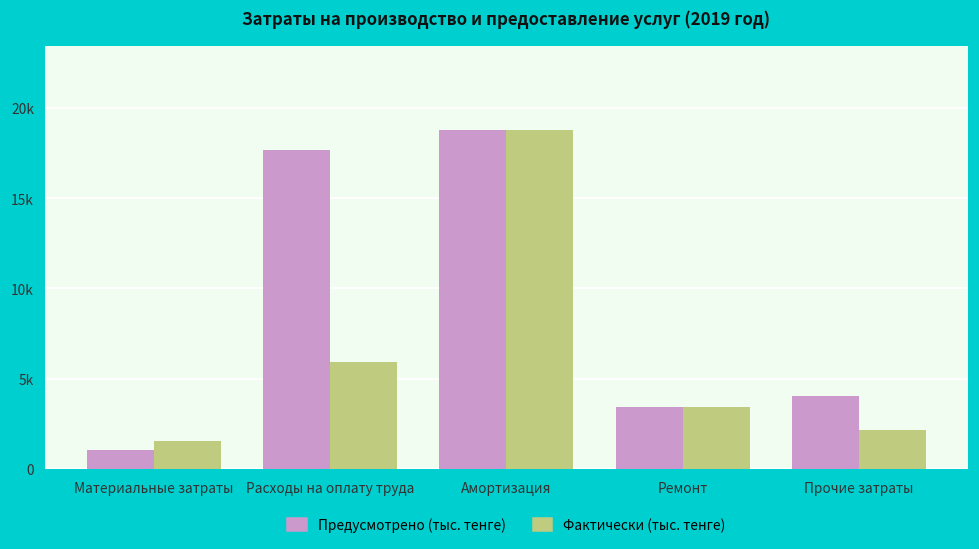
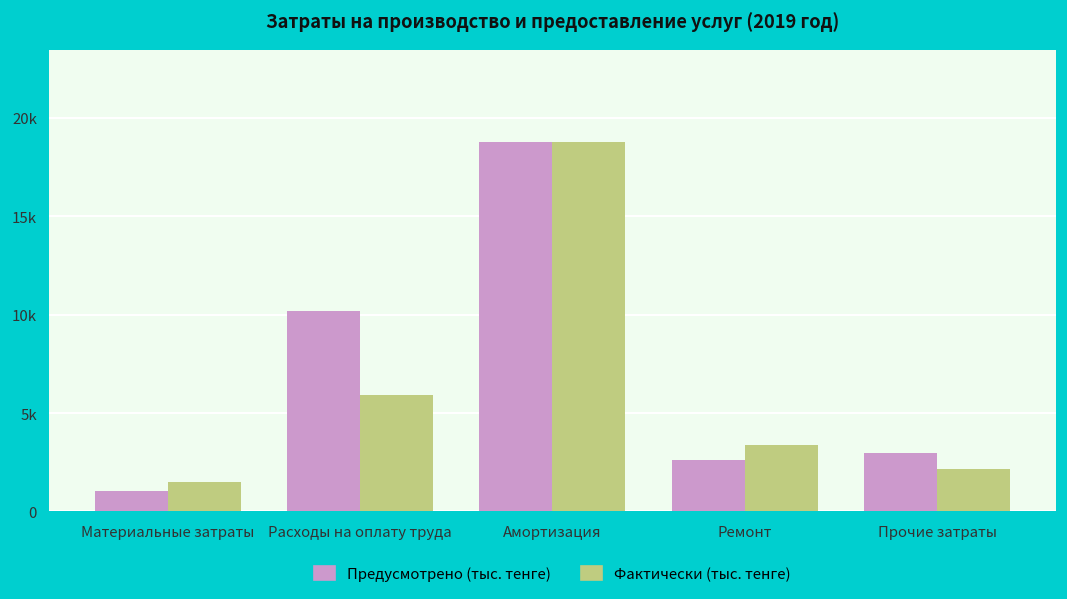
  {
    "Предусмотрено (тыс. тенге)": {
      "Материальные затраты": 1000,
-     "Расходы на оплату труда": 17700,
+     "Расходы на оплату труда": 10200,
      "Амортизация": 18800,
-     "Ремонт": 3400,
-     "Прочие затраты": 4000
+     "Ремонт": 2600,
+     "Прочие затраты": 3000
    },
    "Фактически (тыс. тенге)": {
      "Материальные затраты": 1500,
      "Расходы на оплату труда": 5900,
      "Амортизация": 18800,
      "Ремонт": 3400,
      "Прочие затраты": 2200
    }
  }
